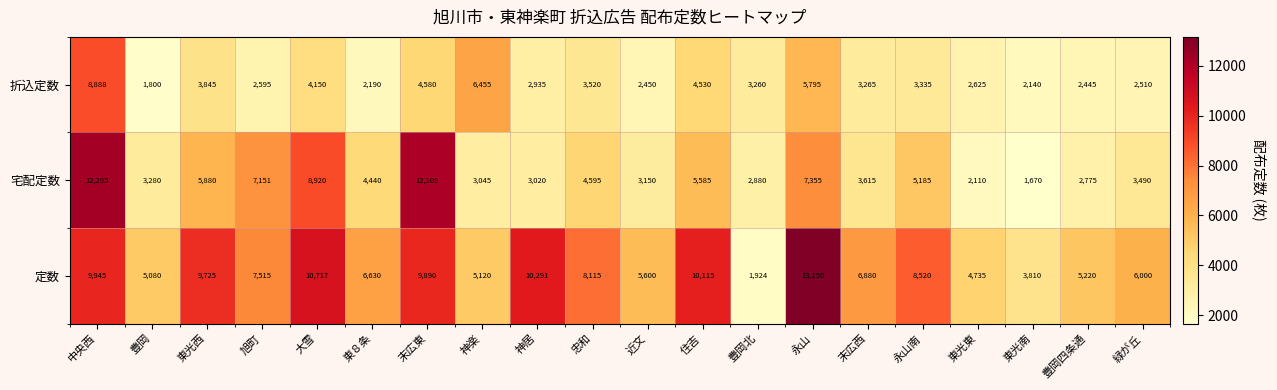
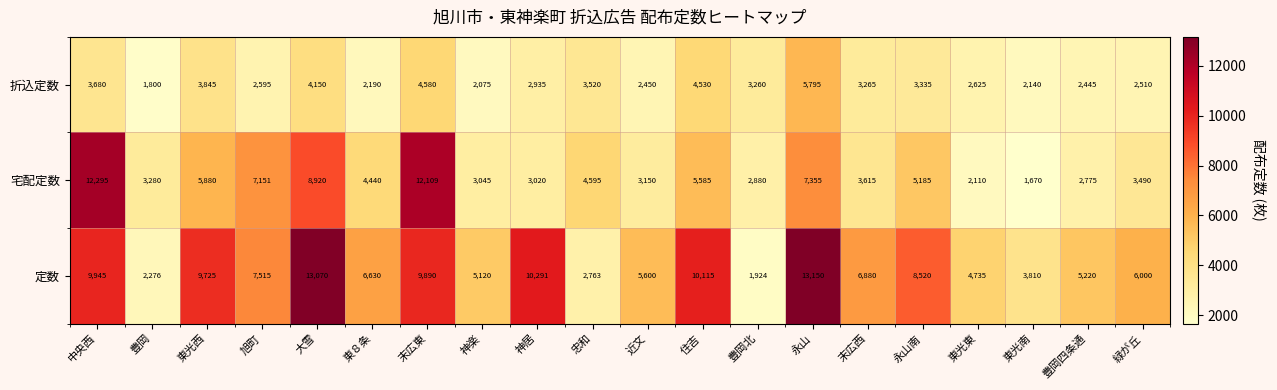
  {
    "折込定数": {
-     "中央西": "8,888",
+     "中央西": "3,680",
      "豊岡": "1,800",
      "東光西": "3,845",
      "旭町": "2,595",
      "大雪": "4,150",
      "東８条": "2,190",
      "末広東": "4,580",
-     "神楽": "6,455",
+     "神楽": "2,075",
      "神居": "2,935",
      "忠和": "3,520",
      "近文": "2,450",
      "住吉": "4,530",
      "豊岡北": "3,260",
      "永山": "5,795",
      "末広西": "3,265",
      "永山南": "3,335",
      "東光東": "2,625",
      "東光南": "2,140",
      "豊岡四条通": "2,445",
      "緑が丘": "2,510"
    },
    "宅配定数": {
      "中央西": "12,295",
      "豊岡": "3,280",
      "東光西": "5,880",
      "旭町": "7,151",
      "大雪": "8,920",
      "東８条": "4,440",
      "末広東": "12,109",
      "神楽": "3,045",
      "神居": "3,020",
      "忠和": "4,595",
      "近文": "3,150",
      "住吉": "5,585",
      "豊岡北": "2,880",
      "永山": "7,355",
      "末広西": "3,615",
      "永山南": "5,185",
      "東光東": "2,110",
      "東光南": "1,670",
      "豊岡四条通": "2,775",
      "緑が丘": "3,490"
    },
    "定数": {
      "中央西": "9,945",
-     "豊岡": "5,080",
+     "豊岡": "2,276",
      "東光西": "9,725",
      "旭町": "7,515",
-     "大雪": "10,717",
+     "大雪": "13,070",
      "東８条": "6,630",
      "末広東": "9,890",
      "神楽": "5,120",
      "神居": "10,291",
-     "忠和": "8,115",
+     "忠和": "2,763",
      "近文": "5,600",
      "住吉": "10,115",
      "豊岡北": "1,924",
      "永山": "13,150",
      "末広西": "6,880",
      "永山南": "8,520",
      "東光東": "4,735",
      "東光南": "3,810",
      "豊岡四条通": "5,220",
      "緑が丘": "6,000"
    }
  }
